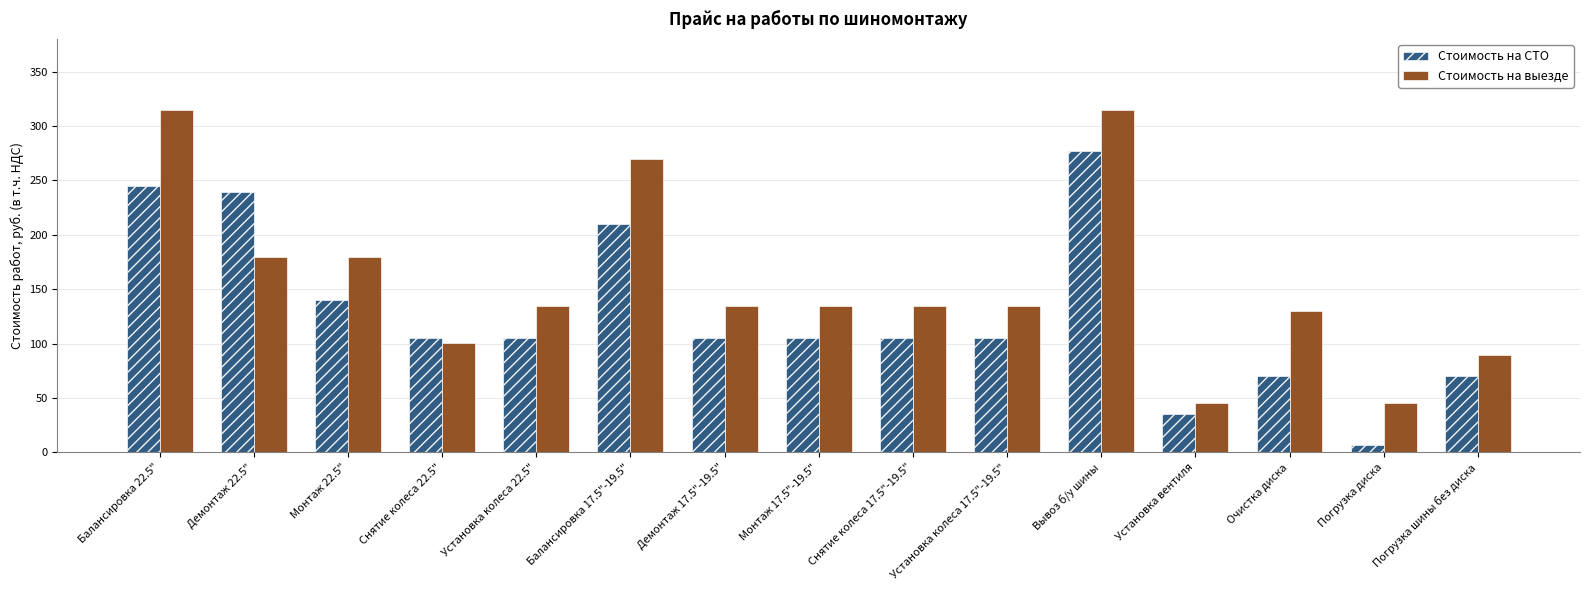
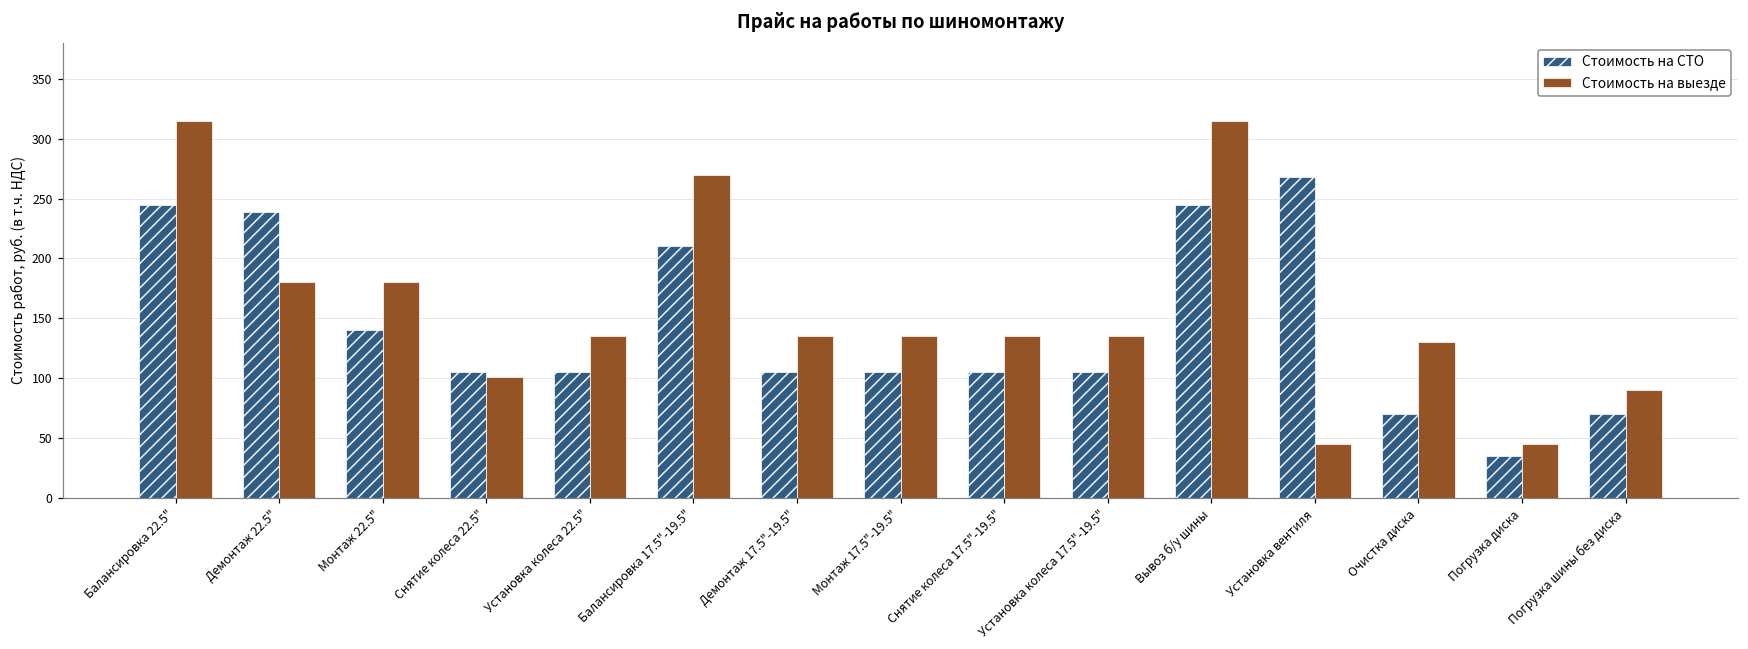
  {
    "Стоимость на СТО": {
      "Балансировка 22.5\"": 245,
      "Демонтаж 22.5\"": 239,
      "Монтаж 22.5\"": 140,
      "Снятие колеса 22.5\"": 105,
      "Установка колеса 22.5\"": 105,
      "Балансировка 17.5\"-19.5\"": 210,
      "Демонтаж 17.5\"-19.5\"": 105,
      "Монтаж 17.5\"-19.5\"": 105,
      "Снятие колеса 17.5\"-19.5\"": 105,
      "Установка колеса 17.5\"-19.5\"": 105,
-     "Вывоз б/у шины": 277,
-     "Установка вентиля": 35,
+     "Вывоз б/у шины": 245,
+     "Установка вентиля": 268,
      "Очистка диска": 70,
-     "Погрузка диска": 7,
+     "Погрузка диска": 35,
      "Погрузка шины без диска": 70
    },
    "Стоимость на выезде": {
      "Балансировка 22.5\"": 315,
      "Демонтаж 22.5\"": 180,
      "Монтаж 22.5\"": 180,
      "Снятие колеса 22.5\"": 101,
      "Установка колеса 22.5\"": 135,
      "Балансировка 17.5\"-19.5\"": 270,
      "Демонтаж 17.5\"-19.5\"": 135,
      "Монтаж 17.5\"-19.5\"": 135,
      "Снятие колеса 17.5\"-19.5\"": 135,
      "Установка колеса 17.5\"-19.5\"": 135,
      "Вывоз б/у шины": 315,
      "Установка вентиля": 45,
      "Очистка диска": 130,
      "Погрузка диска": 45,
      "Погрузка шины без диска": 90
    }
  }
